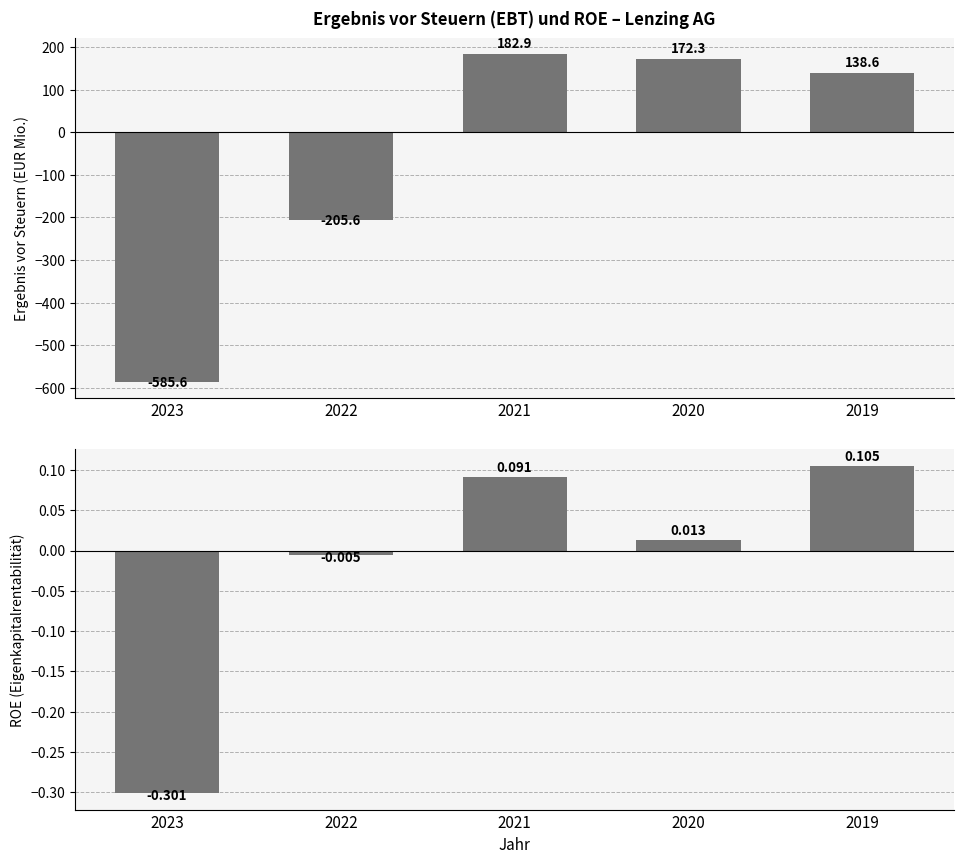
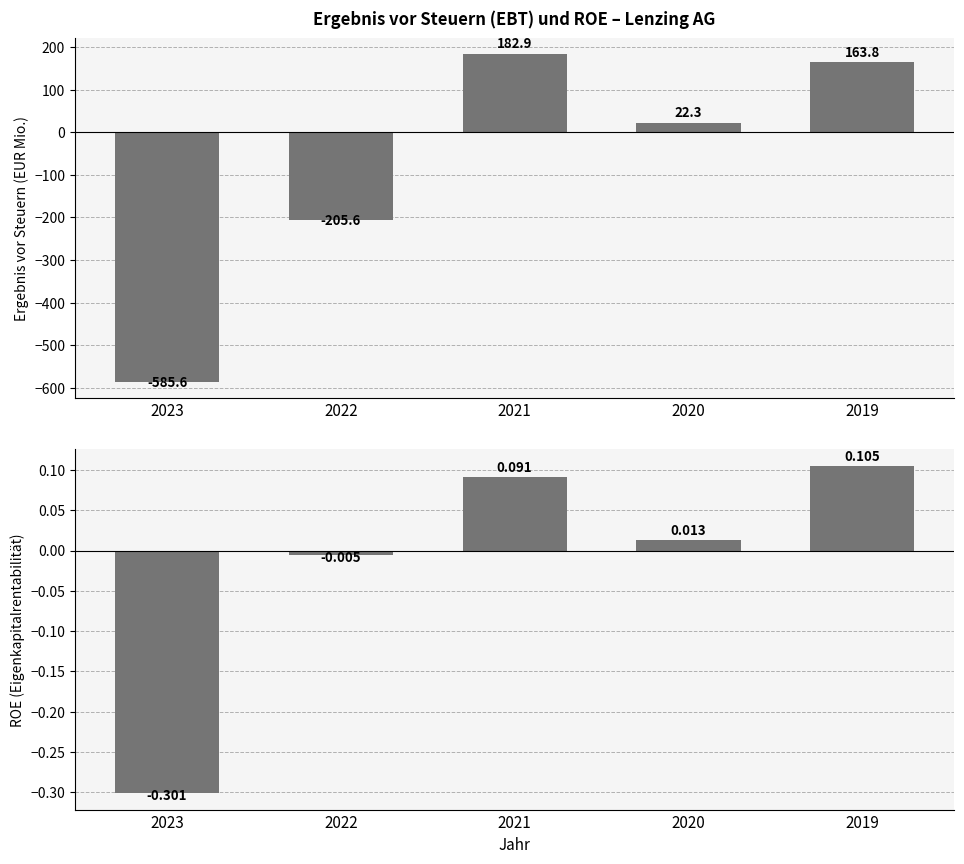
  {
    "Ergebnis vor Steuern (EBT) und ROE – Lenzing AG": {
      "2023": -585.6,
      "2022": -205.6,
      "2021": 182.9,
-     "2020": 172.3,
-     "2019": 138.6
+     "2020": 22.3,
+     "2019": 163.8
    }
  }
